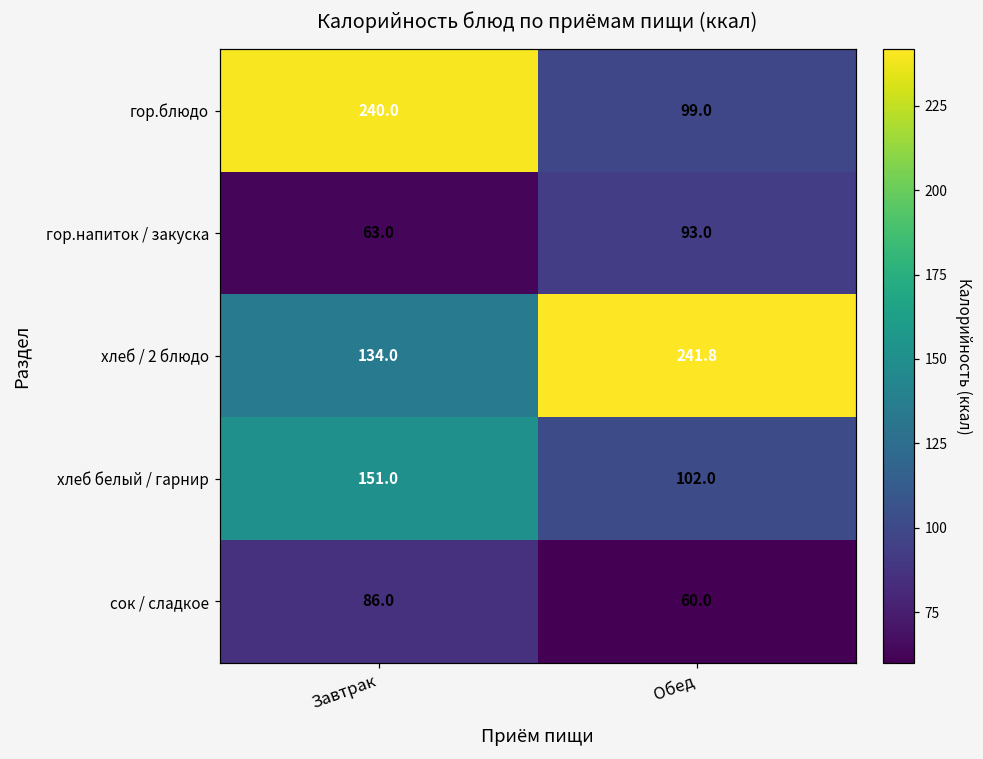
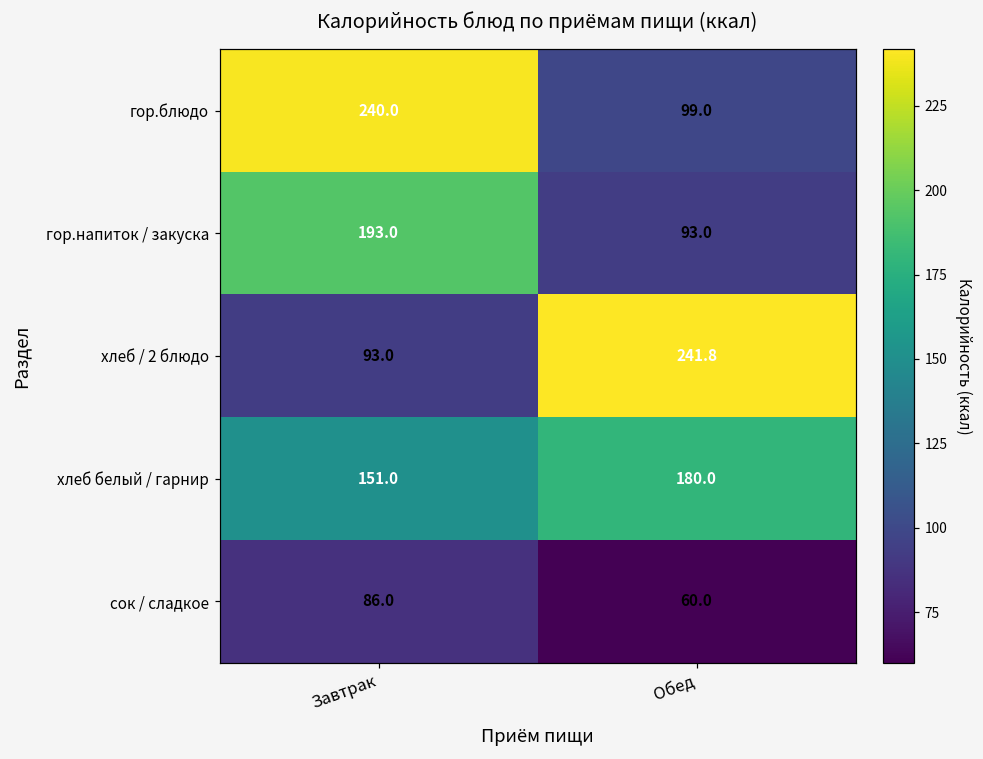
  {
    "гор.блюдо": {
      "Завтрак": 240.0,
      "Обед": 99.0
    },
    "гор.напиток / закуска": {
-     "Завтрак": 63.0,
+     "Завтрак": 193.0,
      "Обед": 93.0
    },
    "хлеб / 2 блюдо": {
-     "Завтрак": 134.0,
+     "Завтрак": 93.0,
      "Обед": 241.8
    },
    "хлеб белый / гарнир": {
      "Завтрак": 151.0,
-     "Обед": 102.0
+     "Обед": 180.0
    },
    "сок / сладкое": {
      "Завтрак": 86.0,
      "Обед": 60.0
    }
  }
